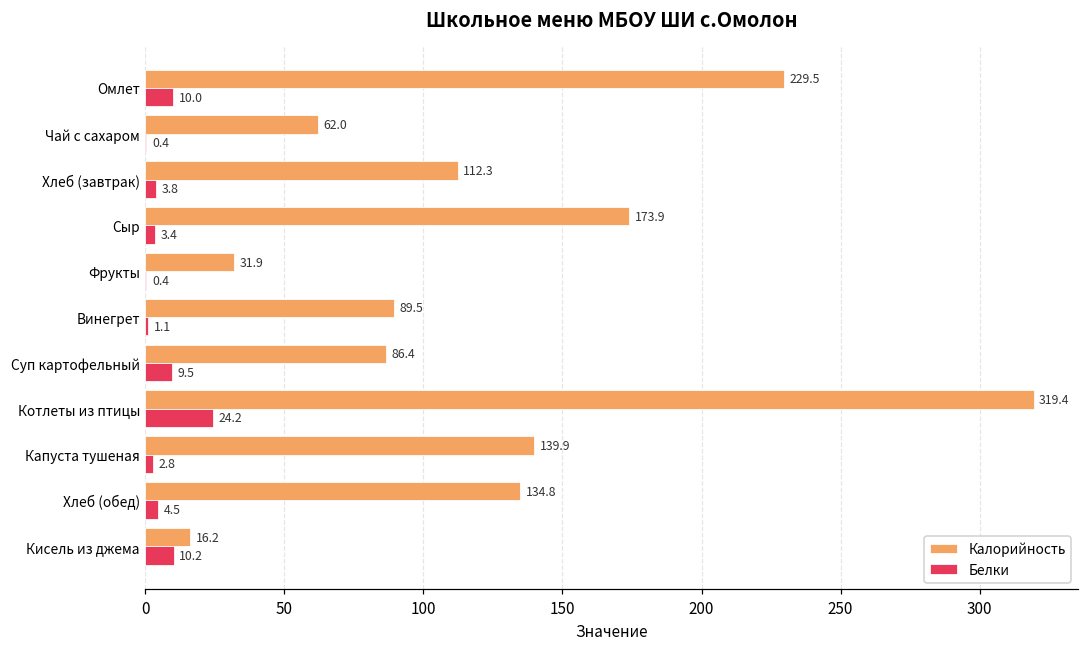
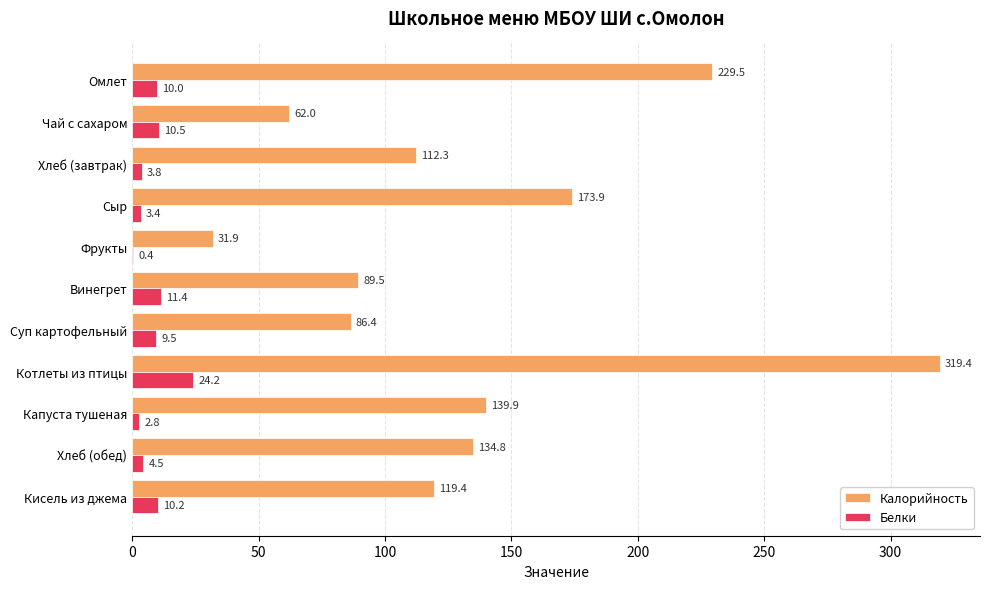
  {
    "Калорийность": {
      "Омлет": 229.5,
      "Чай с сахаром": 62.0,
      "Хлеб (завтрак)": 112.3,
      "Сыр": 173.9,
      "Фрукты": 31.9,
      "Винегрет": 89.5,
      "Суп картофельный": 86.4,
      "Котлеты из птицы": 319.4,
      "Капуста тушеная": 139.9,
      "Хлеб (обед)": 134.8,
-     "Кисель из джема": 16.2
+     "Кисель из джема": 119.4
    },
    "Белки": {
      "Омлет": 10.0,
-     "Чай с сахаром": 0.4,
+     "Чай с сахаром": 10.5,
      "Хлеб (завтрак)": 3.8,
      "Сыр": 3.4,
      "Фрукты": 0.4,
-     "Винегрет": 1.1,
+     "Винегрет": 11.4,
      "Суп картофельный": 9.5,
      "Котлеты из птицы": 24.2,
      "Капуста тушеная": 2.8,
      "Хлеб (обед)": 4.5,
      "Кисель из джема": 10.2
    }
  }
